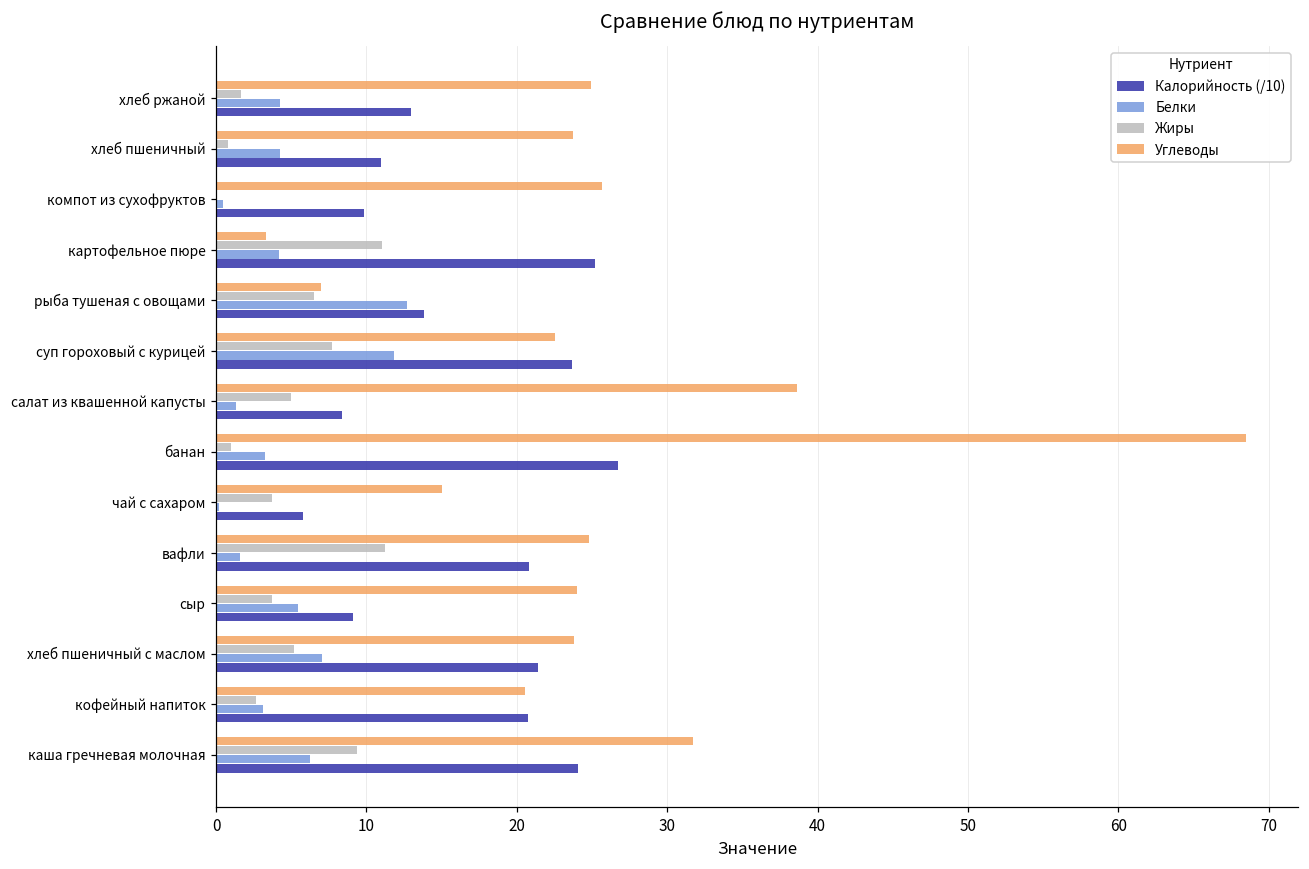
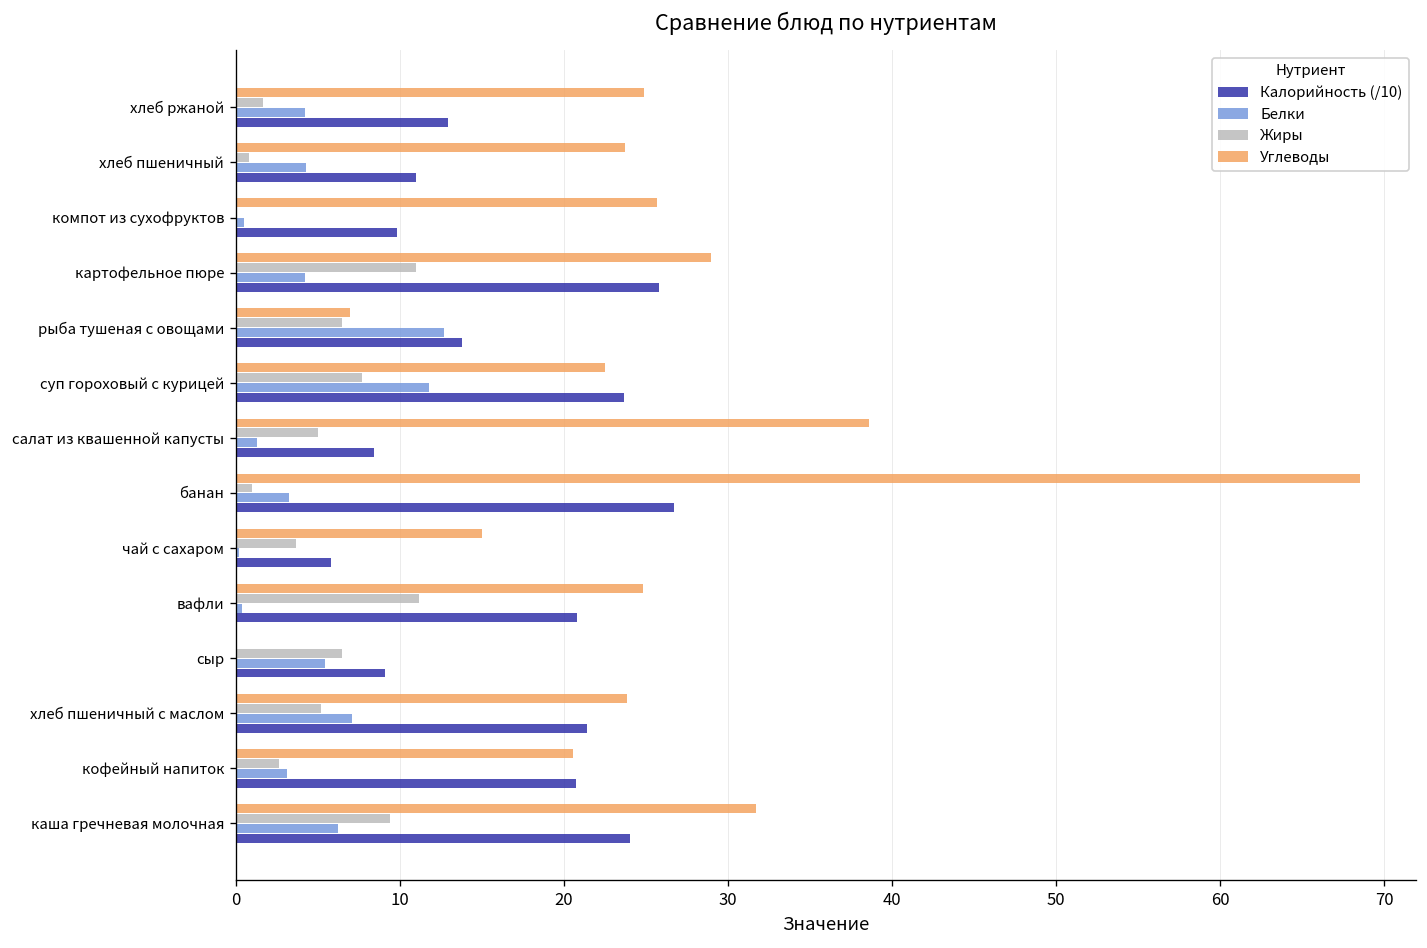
  {
    "Калорийность (/10)": {
      "хлеб ржаной": 13.0,
      "хлеб пшеничный": 11.0,
      "компот из сухофруктов": 9.8,
-     "картофельное пюре": 25.2,
+     "картофельное пюре": 25.8,
      "рыба тушеная с овощами": 13.8,
      "суп гороховый с курицей": 23.7,
      "салат из квашенной капусты": 8.4,
      "банан": 26.7,
      "чай с сахаром": 5.8,
      "вафли": 20.8,
      "сыр": 9.1,
      "хлеб пшеничный с маслом": 21.4,
      "кофейный напиток": 20.8,
      "каша гречневая молочная": 24.1
    },
    "Белки": {
      "хлеб ржаной": 4.3,
      "хлеб пшеничный": 4.3,
      "компот из сухофруктов": 0.5,
      "картофельное пюре": 4.2,
      "рыба тушеная с овощами": 12.7,
      "суп гороховый с курицей": 11.8,
      "салат из квашенной капусты": 1.3,
      "банан": 3.3,
      "чай с сахаром": 0.2,
-     "вафли": 1.6,
+     "вафли": 0.4,
      "сыр": 5.4,
      "хлеб пшеничный с маслом": 7.1,
      "кофейный напиток": 3.1,
      "каша гречневая молочная": 6.2
    },
    "Жиры": {
      "хлеб ржаной": 1.7,
      "хлеб пшеничный": 0.8,
      "компот из сухофруктов": 0.0,
      "картофельное пюре": 11.0,
      "рыба тушеная с овощами": 6.5,
      "суп гороховый с курицей": 7.7,
      "салат из квашенной капусты": 5.0,
      "банан": 1.0,
      "чай с сахаром": 3.7,
      "вафли": 11.2,
-     "сыр": 3.7,
+     "сыр": 6.5,
      "хлеб пшеничный с маслом": 5.2,
      "кофейный напиток": 2.7,
      "каша гречневая молочная": 9.4
    },
    "Углеводы": {
      "хлеб ржаной": 24.9,
      "хлеб пшеничный": 23.7,
      "компот из сухофруктов": 25.7,
-     "картофельное пюре": 3.3,
+     "картофельное пюре": 29.0,
      "рыба тушеная с овощами": 7.0,
      "суп гороховый с курицей": 22.5,
      "салат из квашенной капусты": 38.6,
      "банан": 68.5,
      "чай с сахаром": 15.0,
      "вафли": 24.8,
-     "сыр": 24,
+     "сыр": 0,
      "хлеб пшеничный с маслом": 23.8,
      "кофейный напиток": 20.5,
      "каша гречневая молочная": 31.7
    }
  }
